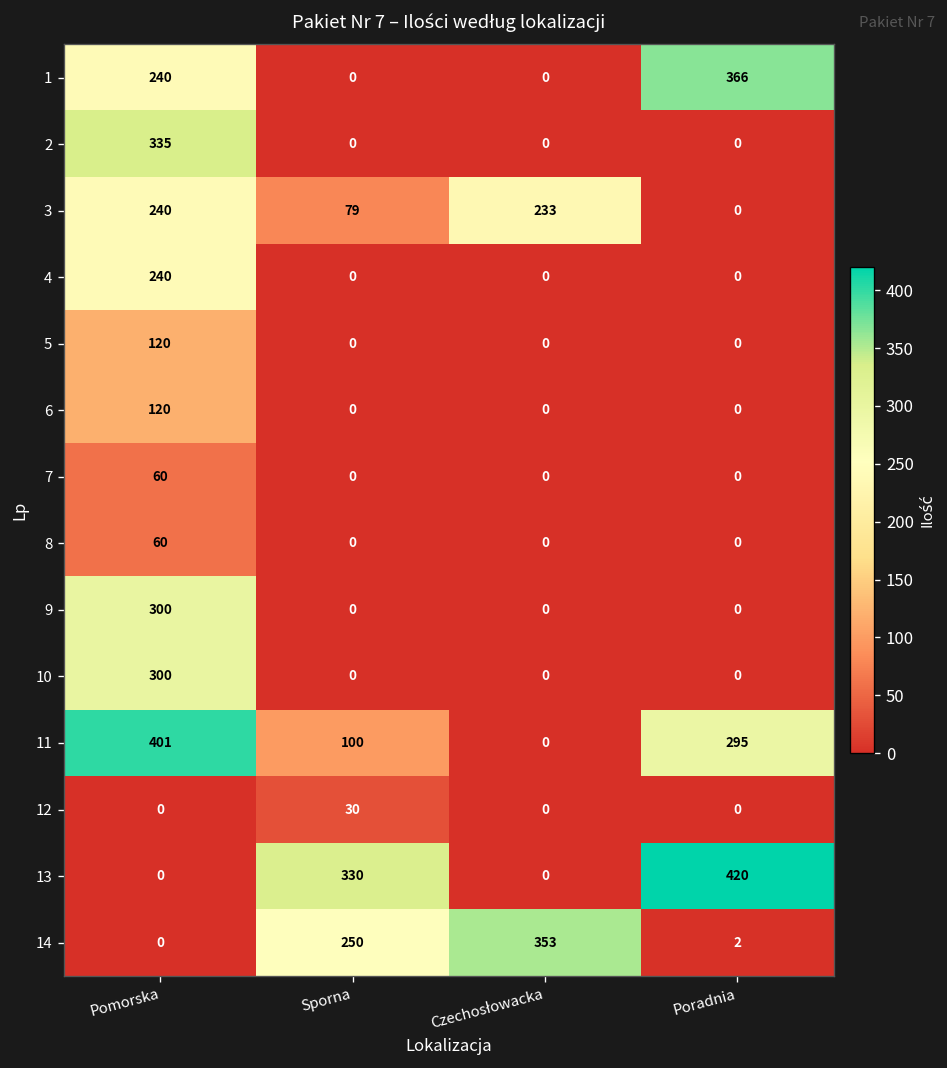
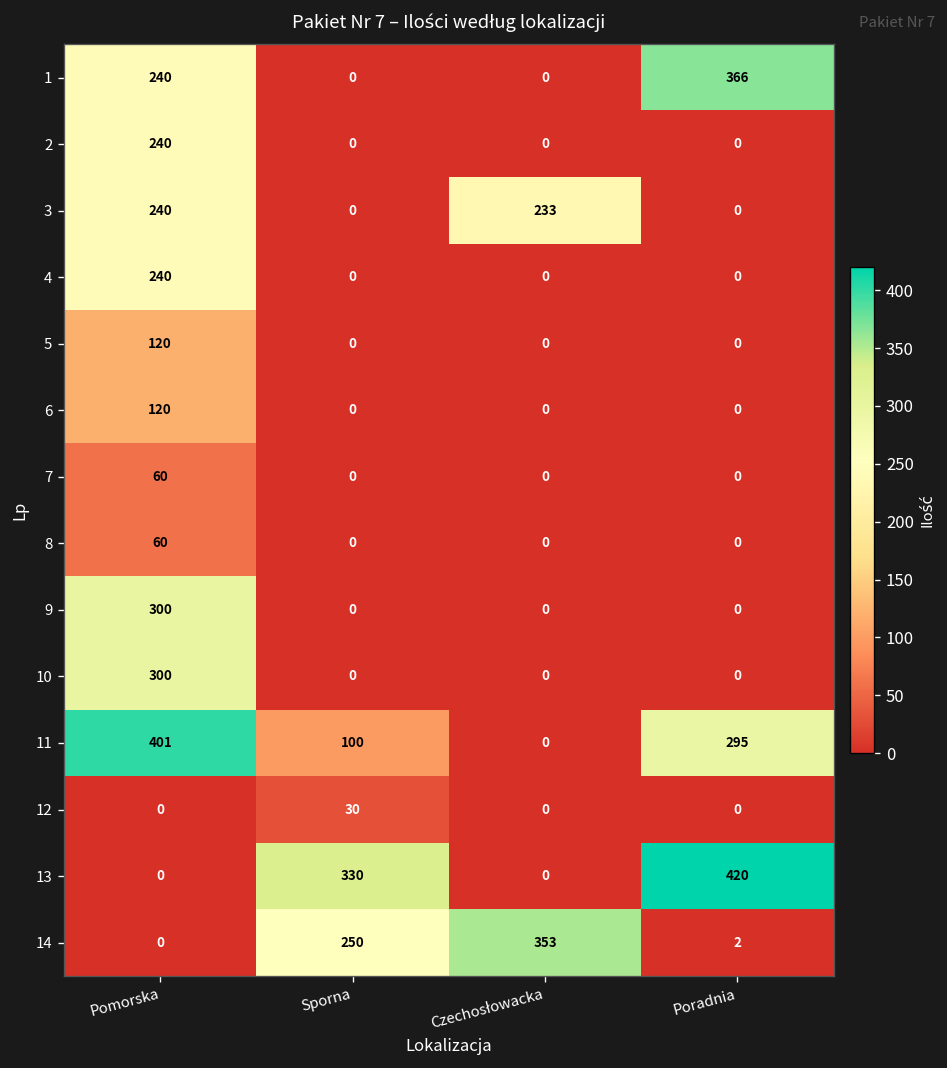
  {
    "1": {
      "Pomorska": 240,
      "Sporna": 0,
      "Czechosłowacka": 0,
      "Poradnia": 366
    },
    "2": {
-     "Pomorska": 335,
+     "Pomorska": 240,
      "Sporna": 0,
      "Czechosłowacka": 0,
      "Poradnia": 0
    },
    "3": {
      "Pomorska": 240,
-     "Sporna": 79,
+     "Sporna": 0,
      "Czechosłowacka": 233,
      "Poradnia": 0
    },
    "4": {
      "Pomorska": 240,
      "Sporna": 0,
      "Czechosłowacka": 0,
      "Poradnia": 0
    },
    "5": {
      "Pomorska": 120,
      "Sporna": 0,
      "Czechosłowacka": 0,
      "Poradnia": 0
    },
    "6": {
      "Pomorska": 120,
      "Sporna": 0,
      "Czechosłowacka": 0,
      "Poradnia": 0
    },
    "7": {
      "Pomorska": 60,
      "Sporna": 0,
      "Czechosłowacka": 0,
      "Poradnia": 0
    },
    "8": {
      "Pomorska": 60,
      "Sporna": 0,
      "Czechosłowacka": 0,
      "Poradnia": 0
    },
    "9": {
      "Pomorska": 300,
      "Sporna": 0,
      "Czechosłowacka": 0,
      "Poradnia": 0
    },
    "10": {
      "Pomorska": 300,
      "Sporna": 0,
      "Czechosłowacka": 0,
      "Poradnia": 0
    },
    "11": {
      "Pomorska": 401,
      "Sporna": 100,
      "Czechosłowacka": 0,
      "Poradnia": 295
    },
    "12": {
      "Pomorska": 0,
      "Sporna": 30,
      "Czechosłowacka": 0,
      "Poradnia": 0
    },
    "13": {
      "Pomorska": 0,
      "Sporna": 330,
      "Czechosłowacka": 0,
      "Poradnia": 420
    },
    "14": {
      "Pomorska": 0,
      "Sporna": 250,
      "Czechosłowacka": 353,
      "Poradnia": 2
    }
  }
